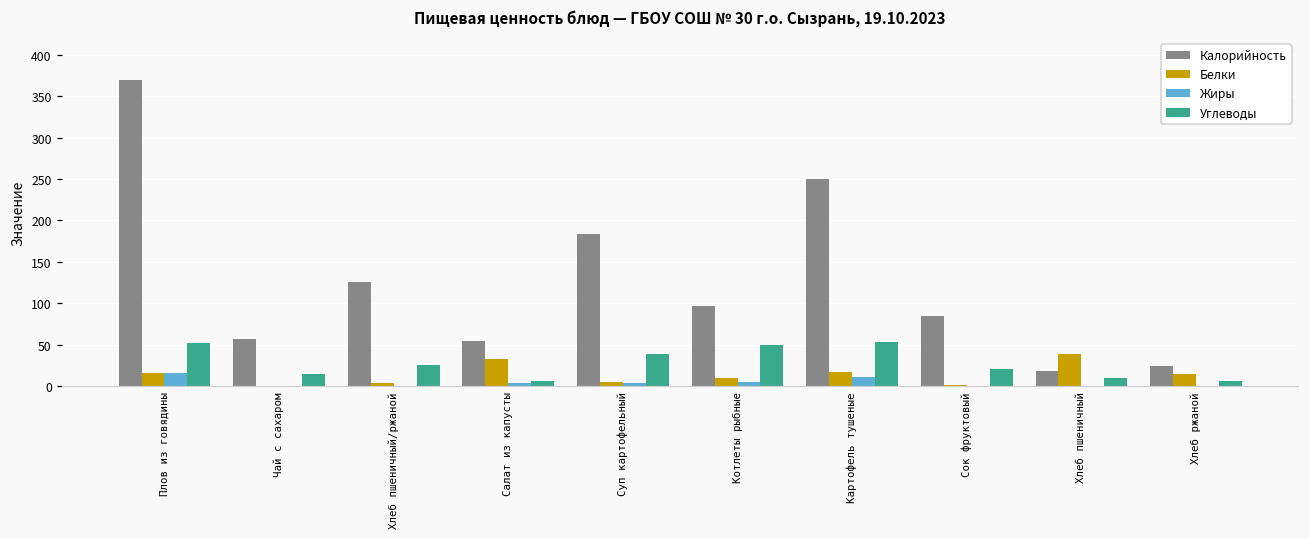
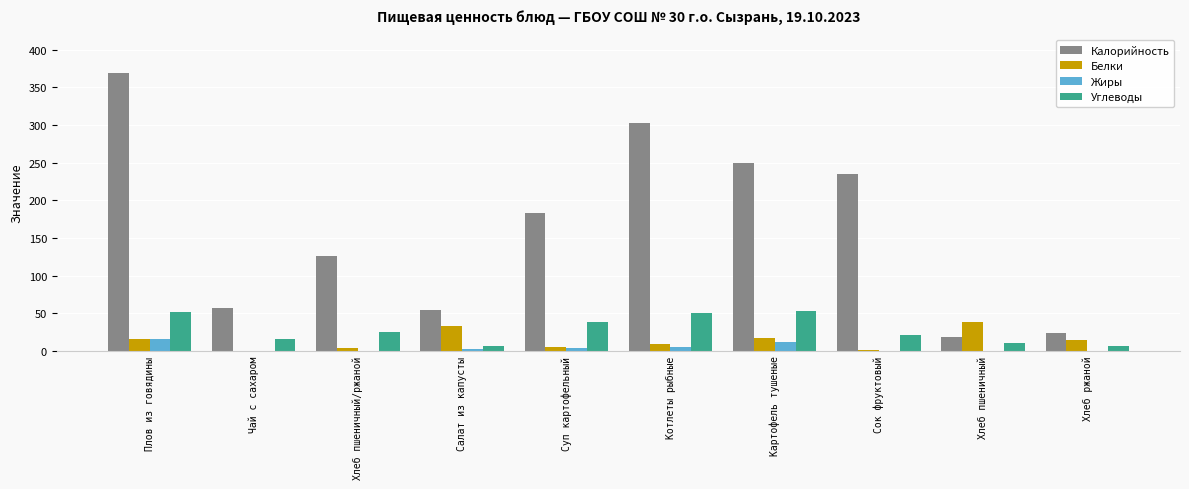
  {
    "Калорийность": {
      "Плов из говядины": 370,
      "Чай с сахаром": 60,
      "Хлеб пшеничный/ржаной": 130,
      "Салат из капусты": 50,
      "Суп картофельный": 180,
-     "Котлеты рыбные": 100,
+     "Котлеты рыбные": 300,
      "Картофель тушеные": 250,
-     "Сок фруктовый": 90,
+     "Сок фруктовый": 240,
      "Хлеб пшеничный": 20,
      "Хлеб ржаной": 20
    },
    "Белки": {
      "Плов из говядины": 20,
      "Чай с сахаром": 0,
      "Хлеб пшеничный/ржаной": 0,
      "Салат из капусты": 30,
      "Суп картофельный": 10,
      "Котлеты рыбные": 10,
      "Картофель тушеные": 20,
      "Хлеб пшеничный": 40,
      "Хлеб ржаной": 10
    },
    "Жиры": {
      "Плов из говядины": 20,
      "Чай с сахаром": 0,
      "Хлеб пшеничный/ржаной": 0,
      "Суп картофельный": 0,
      "Котлеты рыбные": 10,
      "Картофель тушеные": 10,
      "Сок фруктовый": 0,
      "Хлеб пшеничный": 0,
      "Хлеб ржаной": 0
    },
    "Углеводы": {
      "Плов из говядины": 50,
      "Чай с сахаром": 20,
      "Хлеб пшеничный/ржаной": 30,
      "Салат из капусты": 10,
      "Суп картофельный": 40,
      "Котлеты рыбные": 50,
      "Картофель тушеные": 50,
      "Сок фруктовый": 20,
      "Хлеб пшеничный": 10,
      "Хлеб ржаной": 10
    }
  }
